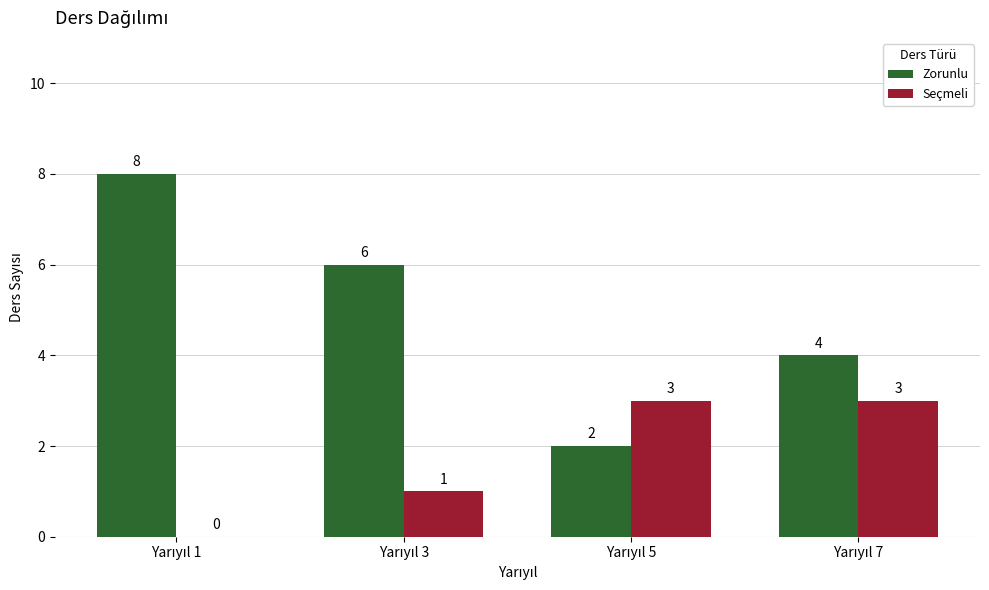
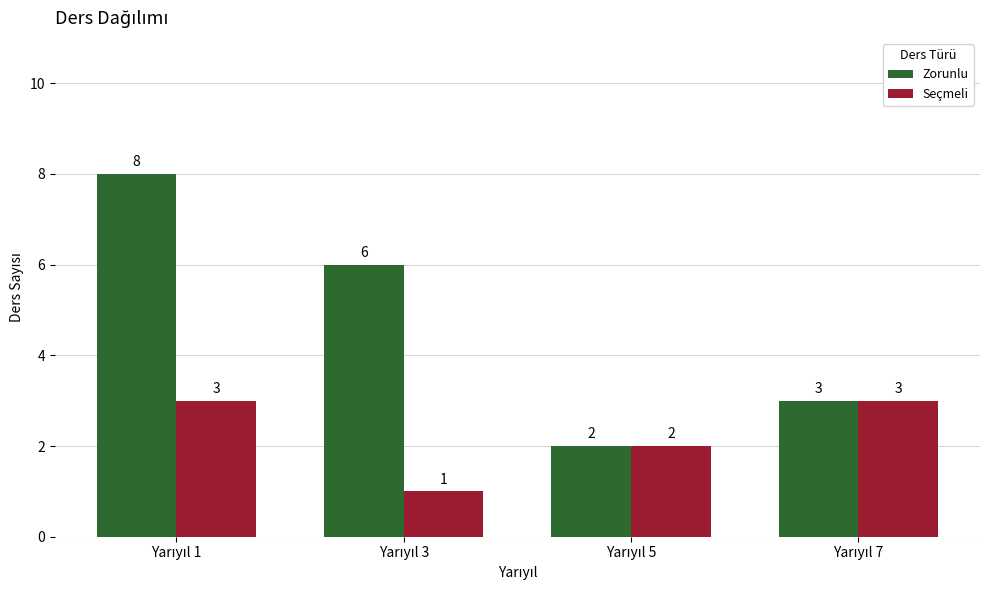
  {
    "Zorunlu": {
      "Yarıyıl 1": 8,
      "Yarıyıl 3": 6,
      "Yarıyıl 5": 2,
-     "Yarıyıl 7": 4
+     "Yarıyıl 7": 3
    },
    "Seçmeli": {
-     "Yarıyıl 1": 0,
+     "Yarıyıl 1": 3,
      "Yarıyıl 3": 1,
-     "Yarıyıl 5": 3,
+     "Yarıyıl 5": 2,
      "Yarıyıl 7": 3
    }
  }
